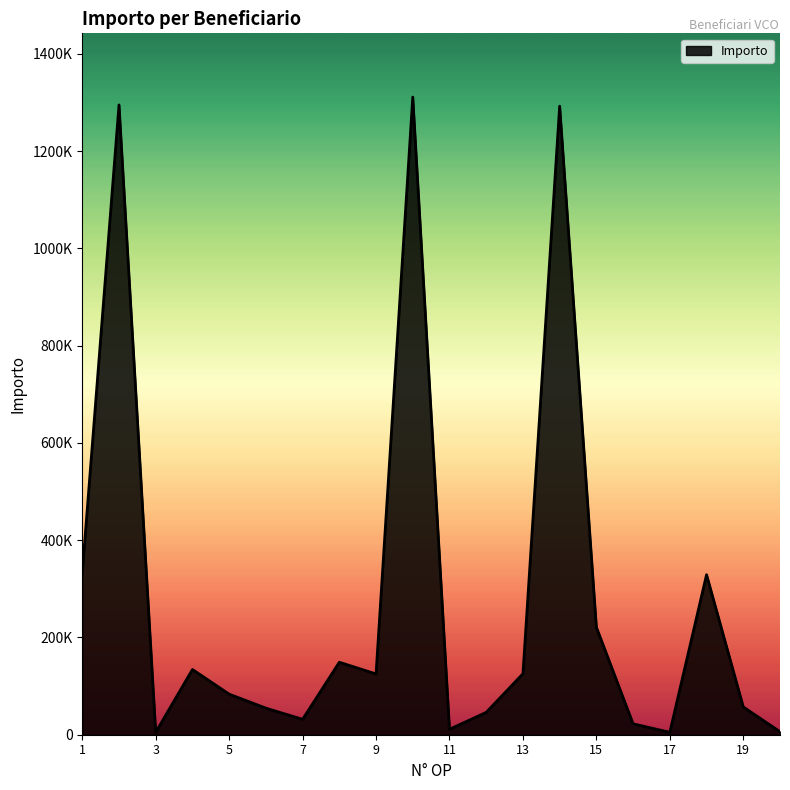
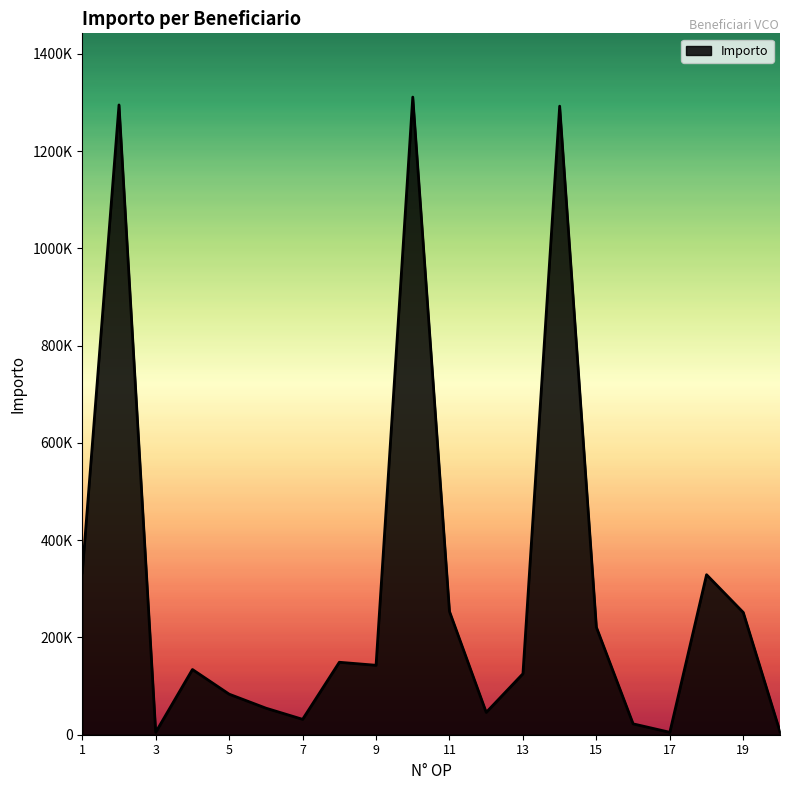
  {
    "1": 330000,
    "3": 0,
    "5": 80000,
    "7": 30000,
-   "9": 120000,
-   "11": 10000,
+   "9": 140000,
+   "11": 250000,
    "13": 130000,
    "15": 220000,
    "17": 0,
-   "19": 60000
+   "19": 250000
  }
